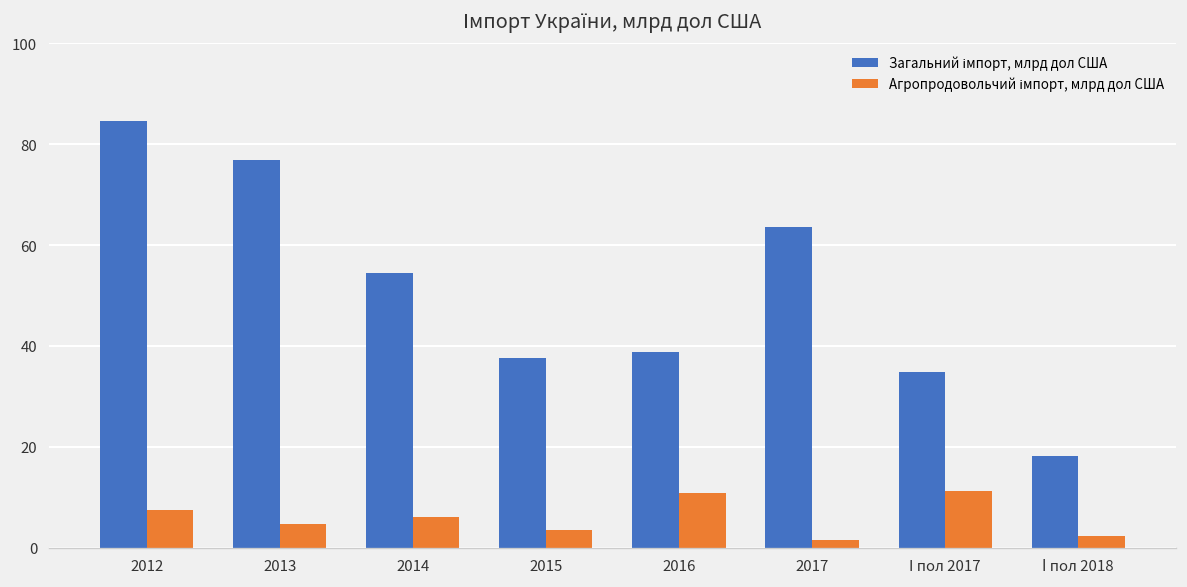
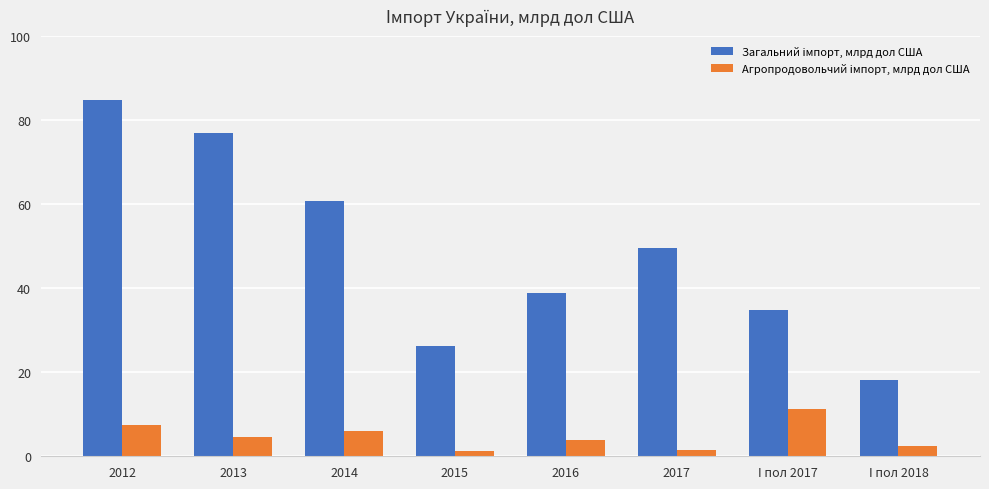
  {
    "Загальний імпорт, млрд дол США": {
      "2012": 85,
      "2013": 77,
-     "2014": 54,
-     "2015": 38,
+     "2014": 61,
+     "2015": 26,
      "2016": 39,
-     "2017": 64,
+     "2017": 50,
      "I пол 2017": 35,
      "І пол 2018": 18
    },
    "Агропродовольчий імпорт, млрд дол США": {
      "2012": 8,
      "2013": 5,
      "2014": 6,
-     "2015": 3,
-     "2016": 11,
+     "2015": 1,
+     "2016": 4,
      "2017": 2,
      "I пол 2017": 11,
      "І пол 2018": 2
    }
  }
